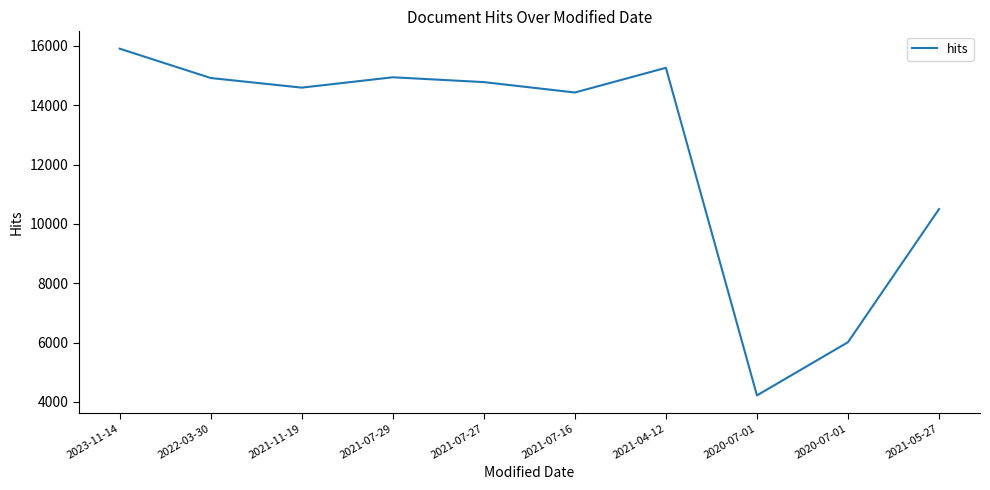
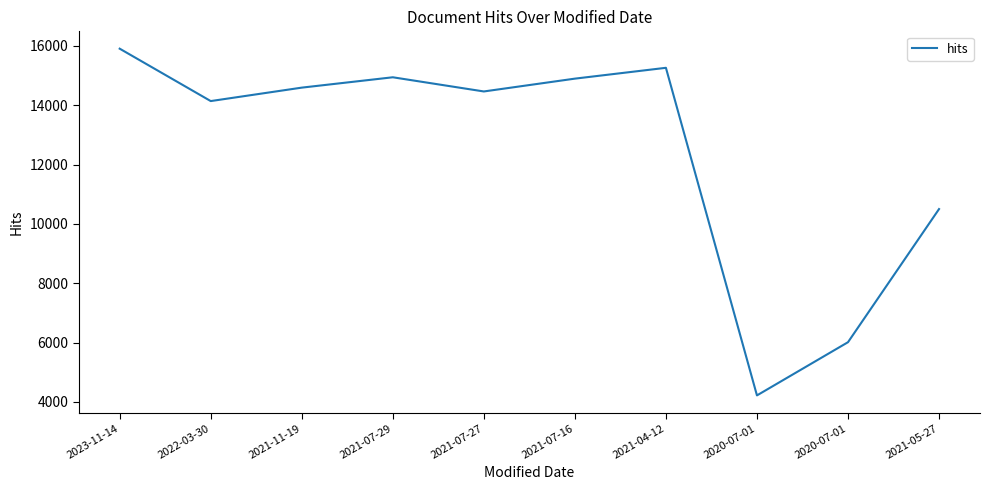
  {
    "2023-11-14": 15900,
-   "2022-03-30": 14900,
+   "2022-03-30": 14100,
    "2021-11-19": 14600,
    "2021-07-29": 14900,
-   "2021-07-27": 14800,
-   "2021-07-16": 14400,
+   "2021-07-27": 14500,
+   "2021-07-16": 14900,
    "2021-04-12": 15300,
    "2021-05-27": 10500
  }
